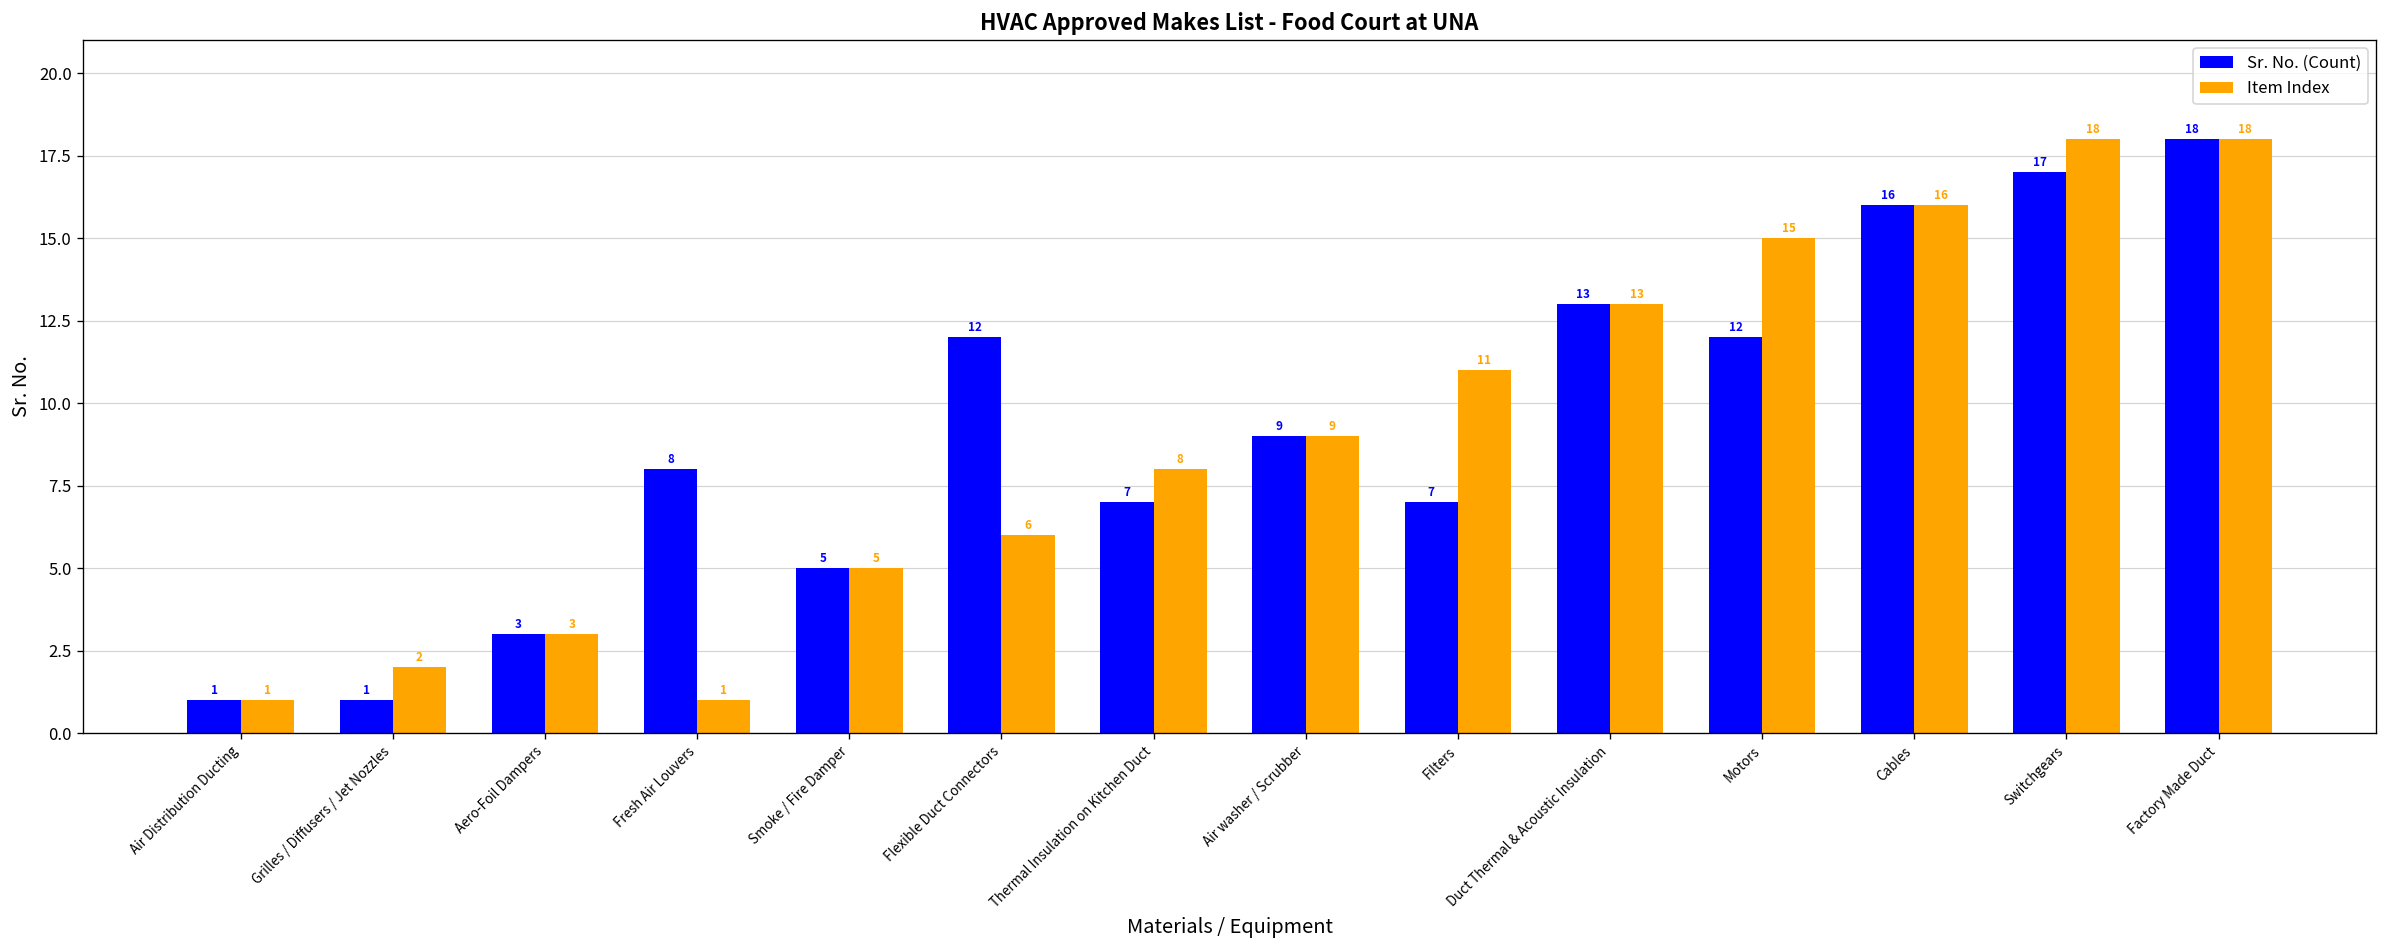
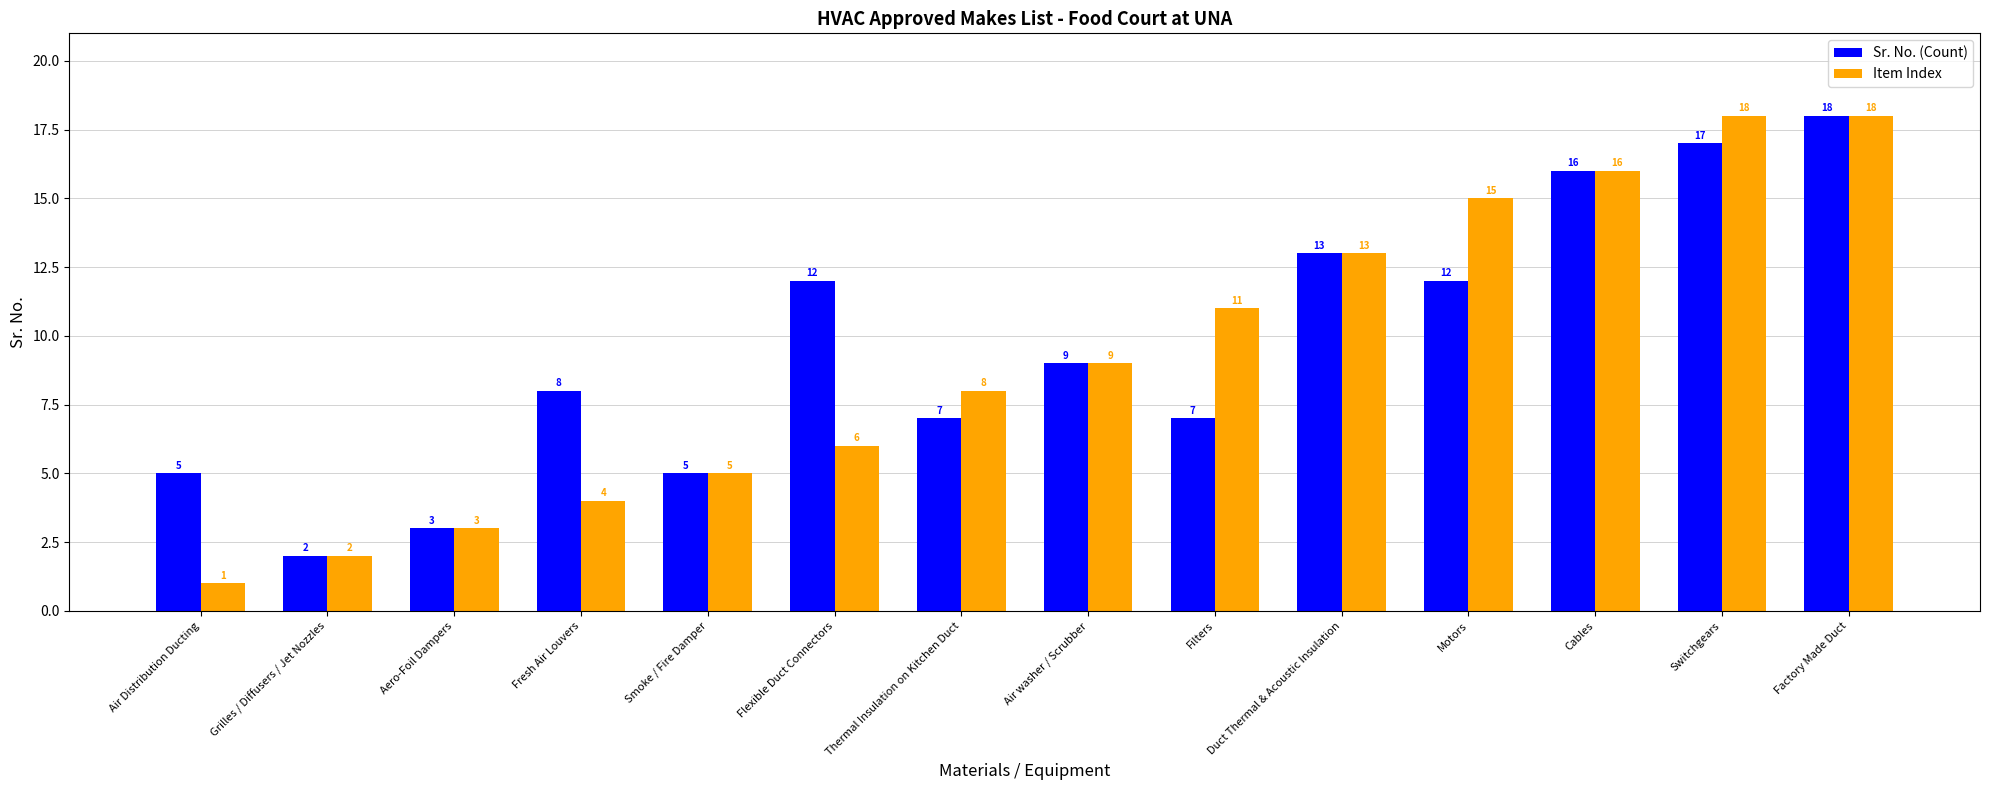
  {
    "Sr. No. (Count)": {
-     "Air Distribution Ducting": 1,
-     "Grilles / Diffusers / Jet Nozzles": 1,
+     "Air Distribution Ducting": 5,
+     "Grilles / Diffusers / Jet Nozzles": 2,
      "Aero-Foil Dampers": 3,
      "Fresh Air Louvers": 8,
      "Smoke / Fire Damper": 5,
      "Flexible Duct Connectors": 12,
      "Thermal Insulation on Kitchen Duct": 7,
      "Air washer / Scrubber": 9,
      "Filters": 7,
      "Duct Thermal & Acoustic Insulation": 13,
      "Motors": 12,
      "Cables": 16,
      "Switchgears": 17,
      "Factory Made Duct": 18
    },
    "Item Index": {
      "Air Distribution Ducting": 1,
      "Grilles / Diffusers / Jet Nozzles": 2,
      "Aero-Foil Dampers": 3,
-     "Fresh Air Louvers": 1,
+     "Fresh Air Louvers": 4,
      "Smoke / Fire Damper": 5,
      "Flexible Duct Connectors": 6,
      "Thermal Insulation on Kitchen Duct": 8,
      "Air washer / Scrubber": 9,
      "Filters": 11,
      "Duct Thermal & Acoustic Insulation": 13,
      "Motors": 15,
      "Cables": 16,
      "Switchgears": 18,
      "Factory Made Duct": 18
    }
  }
